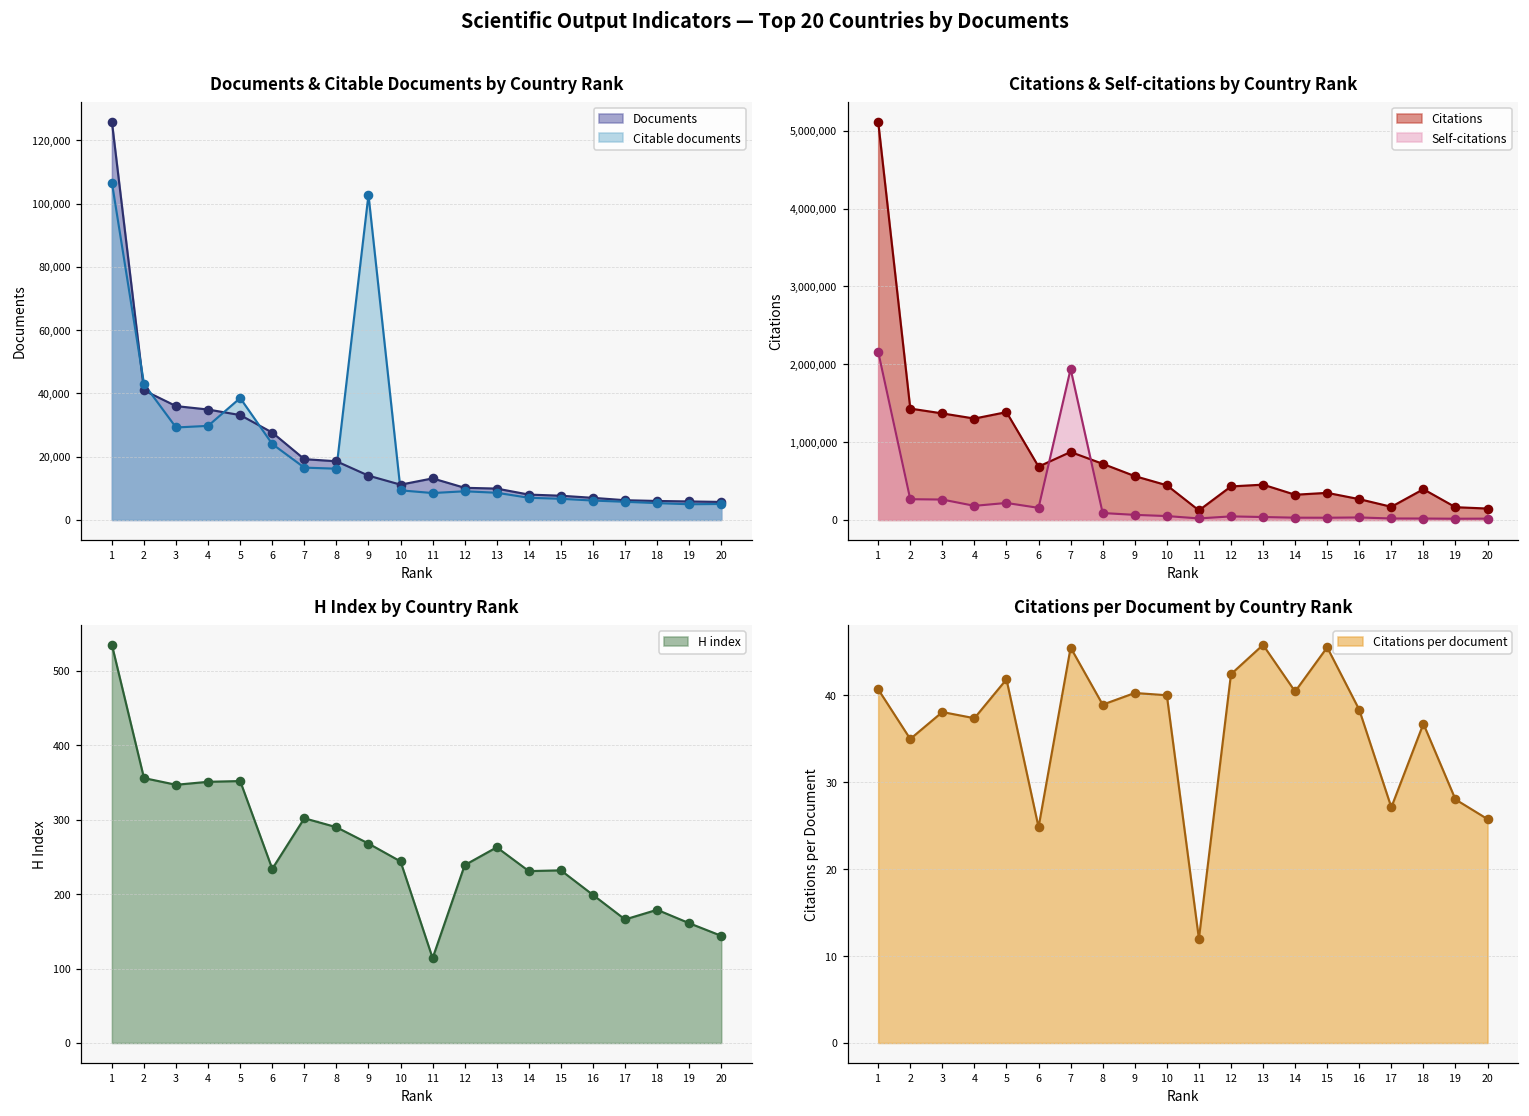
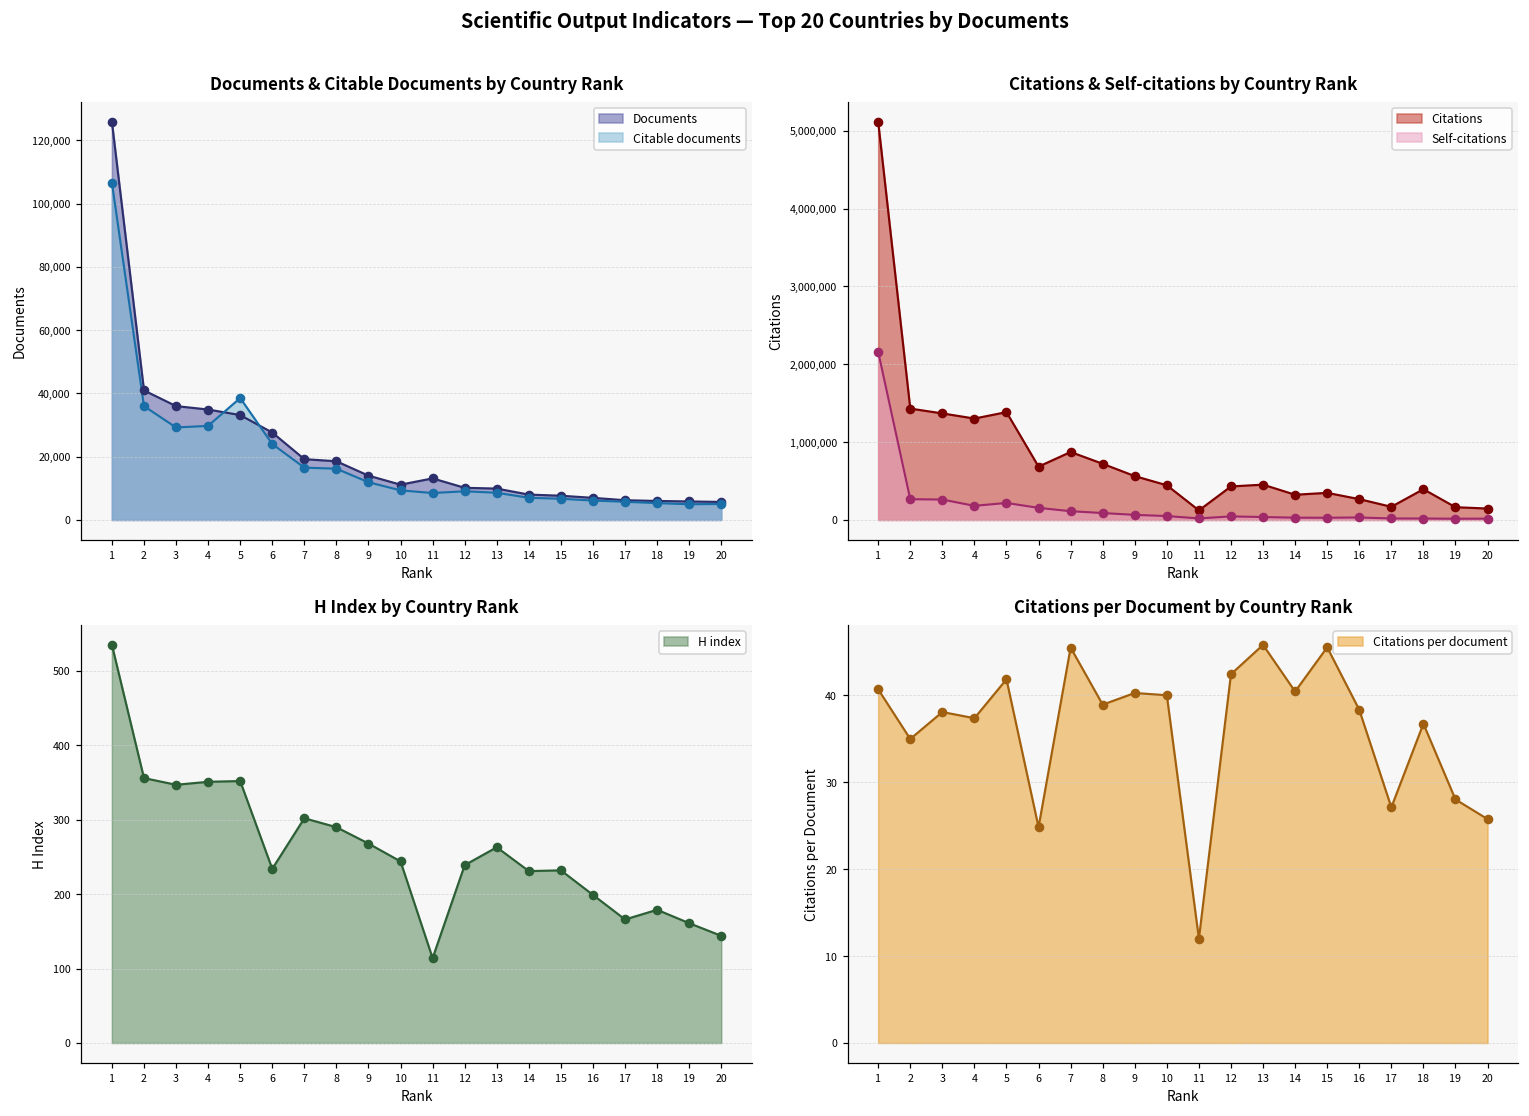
  {
    "Documents & Citable Documents by Country Rank": {
      "Documents": {
        "1": "126,000",
        "2": "41,000",
        "3": "36,000",
        "4": "35,000",
        "5": "33,000",
        "6": "28,000",
        "7": "19,000",
        "8": "19,000",
        "9": "14,000",
        "10": "11,000",
        "11": "13,000",
        "12": "10,000",
        "13": "10,000",
        "14": "8,000",
        "15": "8,000",
        "19": "6,000"
      },
      "Citable documents": {
        "1": "107,000",
-       "2": "43,000",
+       "2": "36,000",
        "3": "29,000",
        "4": "30,000",
        "5": "39,000",
        "6": "24,000",
        "7": "17,000",
        "8": "16,000",
-       "9": "103,000",
+       "9": "12,000",
        "10": "9,000",
        "11": "9,000",
        "12": "9,000",
        "13": "9,000",
        "14": "7,000",
        "15": "7,000",
        "19": "5,000"
      }
    },
    "Citations & Self-citations by Country Rank": {
      "Citations": {
        "1": "5,100,000",
        "2": "1,400,000",
        "3": "1,400,000",
        "4": "1,300,000",
        "5": "1,400,000",
        "6": "700,000",
        "7": "900,000",
        "8": "700,000",
        "9": "600,000",
        "10": "400,000",
        "11": "100,000",
        "12": "400,000",
        "13": "500,000",
        "14": "300,000",
        "15": "300,000",
        "16": "300,000",
        "17": "200,000",
        "18": "400,000",
        "19": "200,000",
        "20": "100,000"
      },
      "Self-citations": {
        "1": "2,200,000",
        "2": "300,000",
        "3": "300,000",
        "4": "200,000",
        "5": "200,000",
        "6": "200,000",
-       "7": "1,900,000",
+       "7": "100,000",
        "8": "100,000",
        "9": "100,000",
        "10": "0",
        "11": "0",
        "12": "0",
        "13": "0",
        "14": "0",
        "15": "0",
        "16": "0",
        "17": "0",
        "18": "0",
        "19": "0",
        "20": "0"
      }
    },
    "H Index by Country Rank": {
      "1": "540",
      "2": "360",
      "3": "350",
      "4": "350",
      "5": "350",
      "6": "230",
      "7": "300",
      "8": "290",
      "9": "270",
      "10": "240",
      "11": "110",
      "12": "240",
      "13": "260",
      "14": "230",
      "15": "230",
      "16": "200",
      "17": "170",
      "18": "180",
      "19": "160",
      "20": "140"
    },
    "Citations per Document by Country Rank": {
      "1": "41",
      "2": "35",
      "3": "38",
      "4": "37",
      "5": "42",
      "6": "25",
      "7": "45",
      "8": "39",
      "9": "40",
      "10": "40",
      "11": "12",
      "12": "42",
      "13": "46",
      "14": "40",
      "15": "45",
      "16": "38",
      "17": "27",
      "18": "37",
      "19": "28",
      "20": "26"
    }
  }
